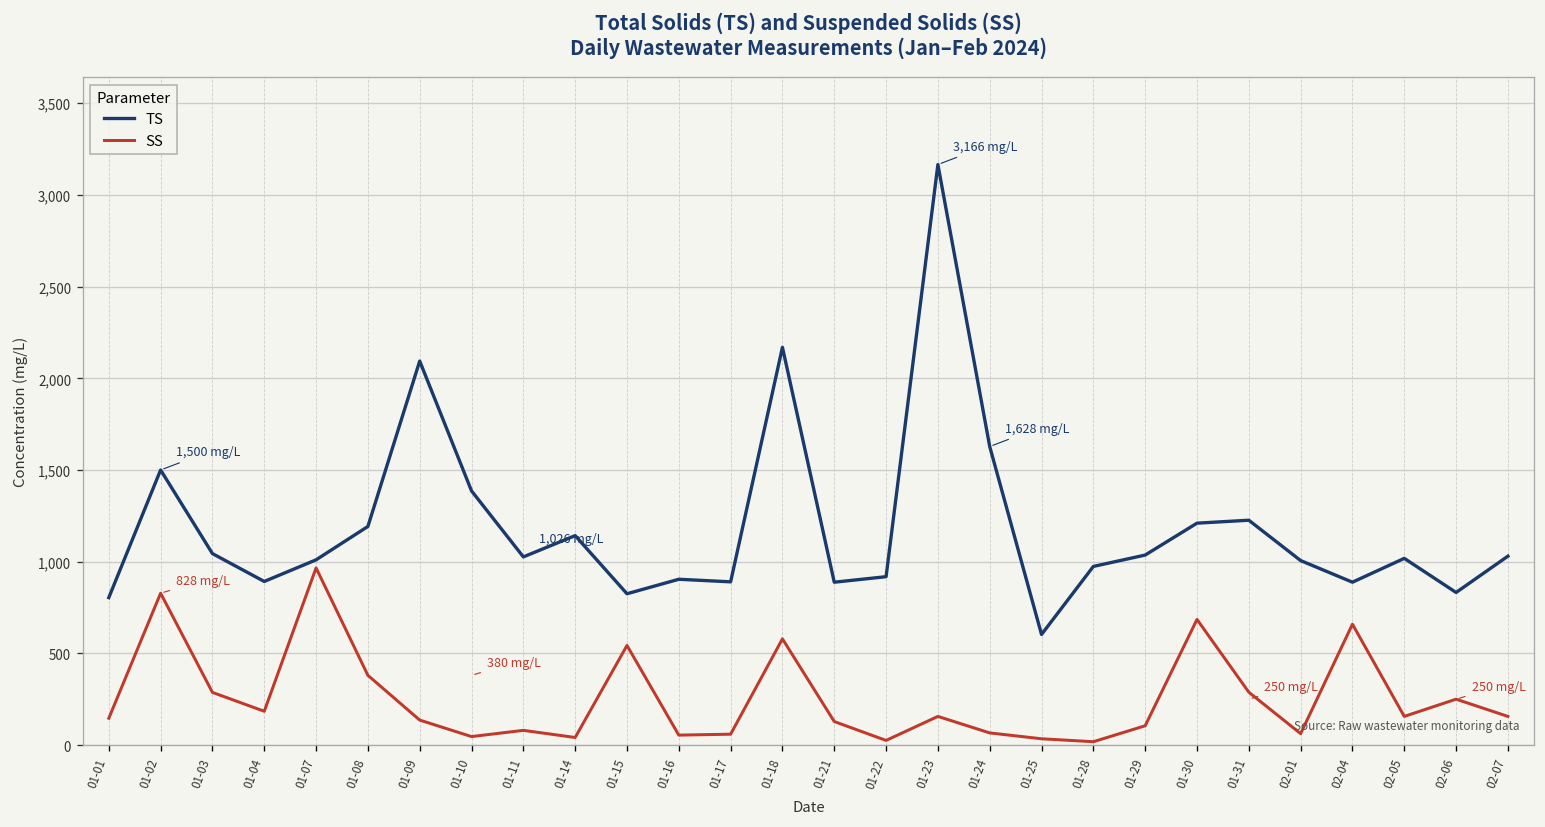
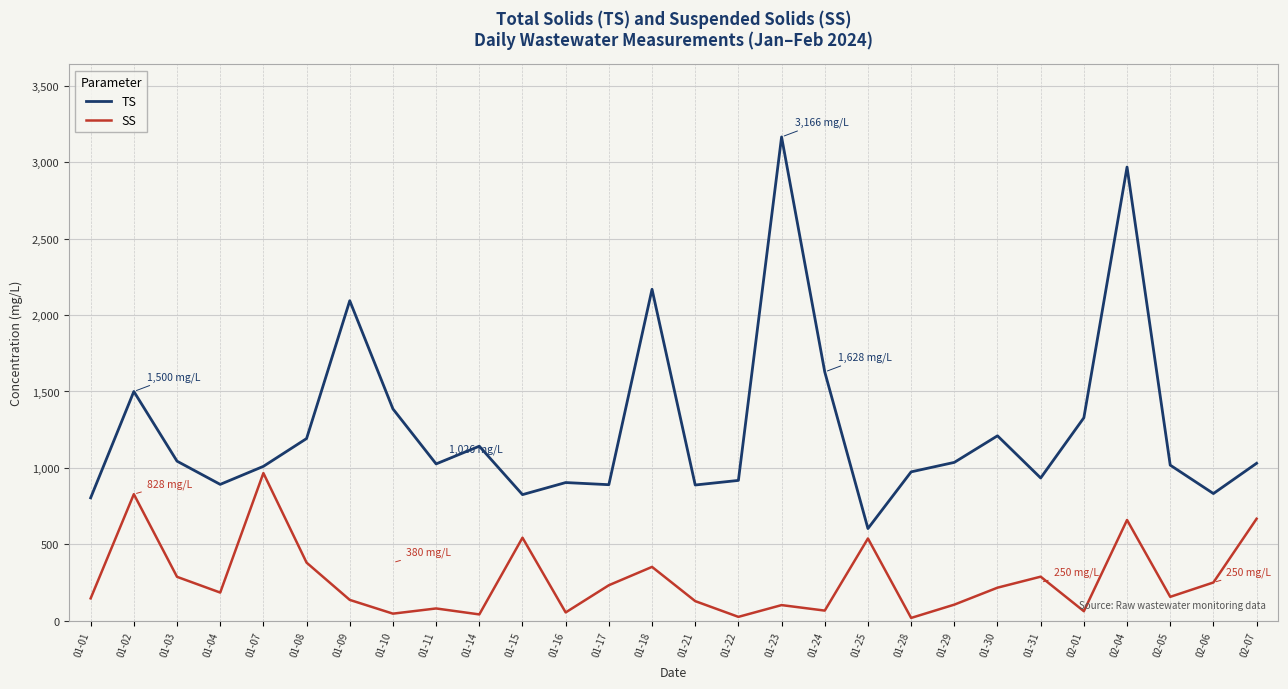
  {
    "TS": {
      "01-01": "800",
      "01-03": "1,040",
      "01-04": "890",
      "01-07": "1,010",
      "01-08": "1,190",
      "01-09": "2,090",
      "01-10": "1,390",
      "01-15": "830",
      "01-16": "900",
      "01-17": "890",
      "01-18": "2,170",
      "01-21": "890",
      "01-22": "920",
      "01-25": "600",
      "01-28": "970",
      "01-29": "1,040",
      "01-30": "1,210",
-     "01-31": "1,230",
-     "02-01": "1,010",
-     "02-04": "890",
+     "01-31": "930",
+     "02-01": "1,330",
+     "02-04": "2,970",
      "02-05": "1,020",
      "02-06": "830",
      "02-07": "1,030"
    },
    "SS": {
      "01-01": "150",
      "01-03": "290",
      "01-04": "180",
      "01-07": "970",
      "01-08": "380",
      "01-09": "140",
      "01-10": "50",
      "01-11": "80",
      "01-14": "40",
      "01-15": "540",
      "01-16": "50",
-     "01-17": "60",
-     "01-18": "580",
+     "01-17": "230",
+     "01-18": "350",
      "01-21": "130",
      "01-22": "30",
-     "01-23": "160",
+     "01-23": "100",
      "01-24": "70",
-     "01-25": "30",
+     "01-25": "540",
      "01-28": "20",
      "01-29": "110",
-     "01-30": "690",
+     "01-30": "220",
      "02-01": "60",
      "02-04": "660",
      "02-05": "160",
-     "02-07": "160"
+     "02-07": "670"
    }
  }
